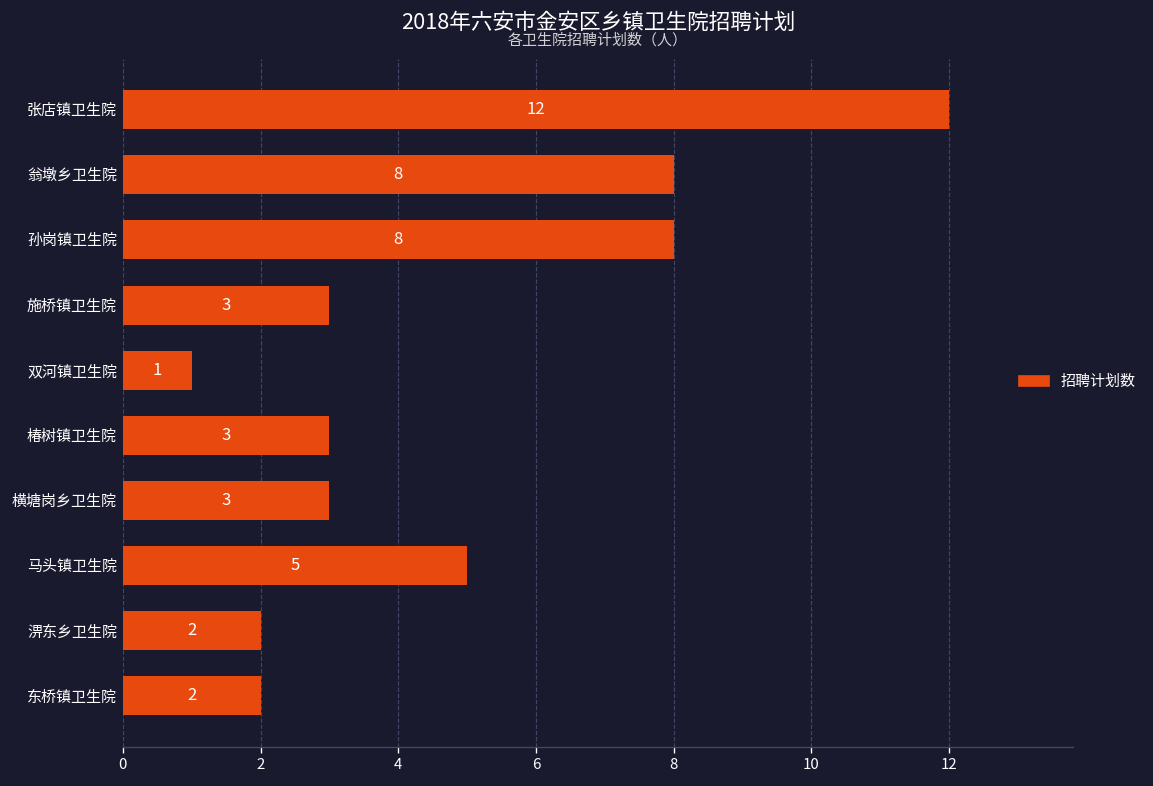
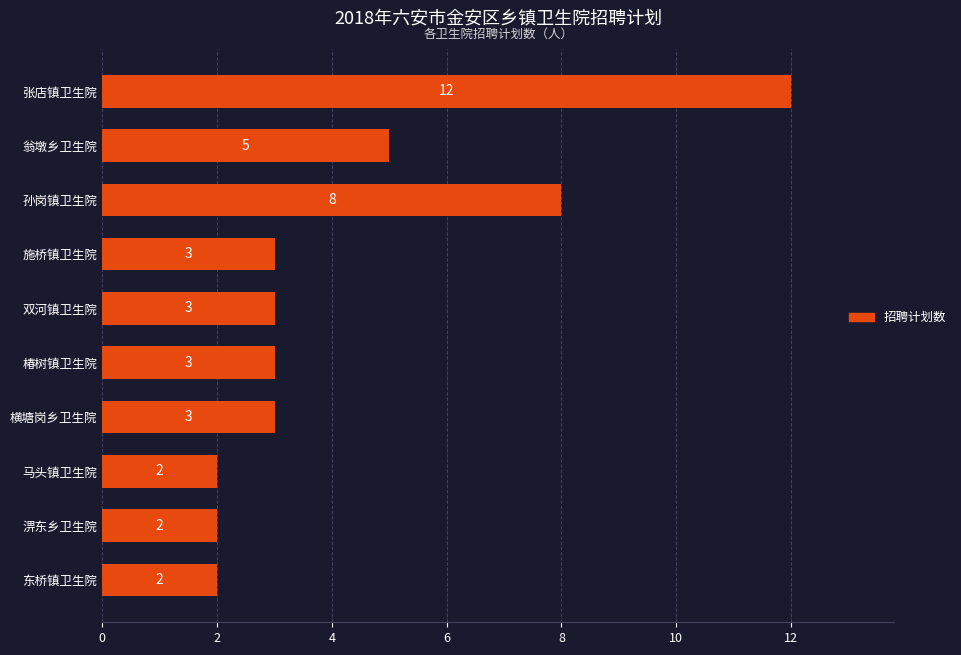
  {
    "张店镇卫生院": 12,
-   "翁墩乡卫生院": 8,
+   "翁墩乡卫生院": 5,
    "孙岗镇卫生院": 8,
    "施桥镇卫生院": 3,
-   "双河镇卫生院": 1,
+   "双河镇卫生院": 3,
    "椿树镇卫生院": 3,
    "横塘岗乡卫生院": 3,
-   "马头镇卫生院": 5,
+   "马头镇卫生院": 2,
    "淠东乡卫生院": 2,
    "东桥镇卫生院": 2
  }
